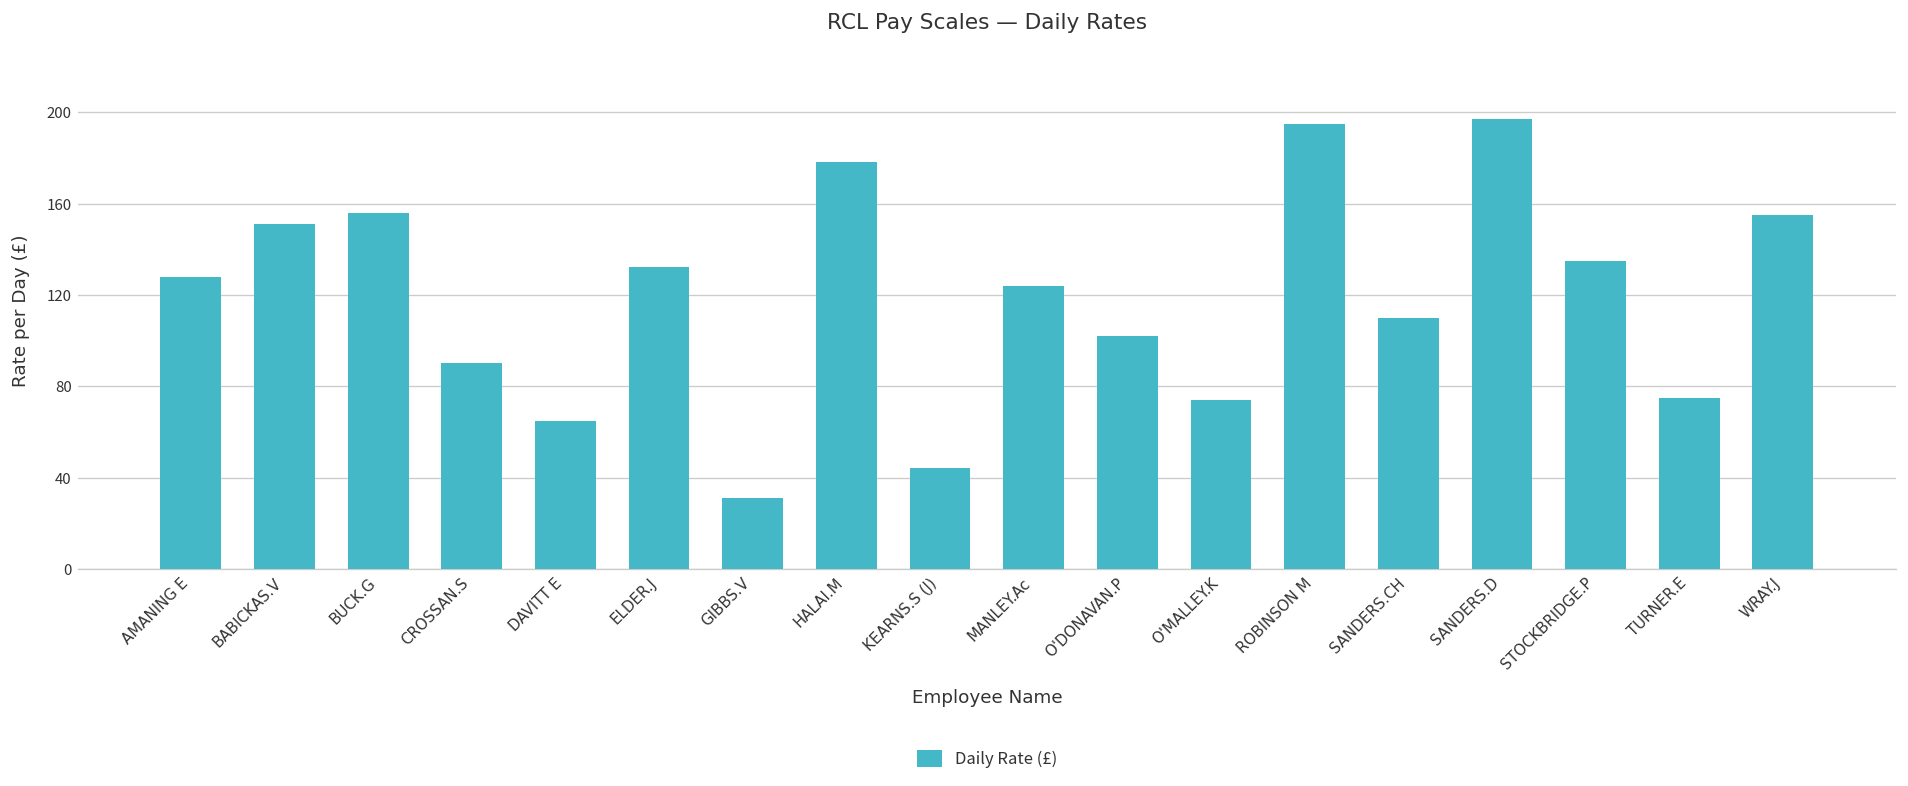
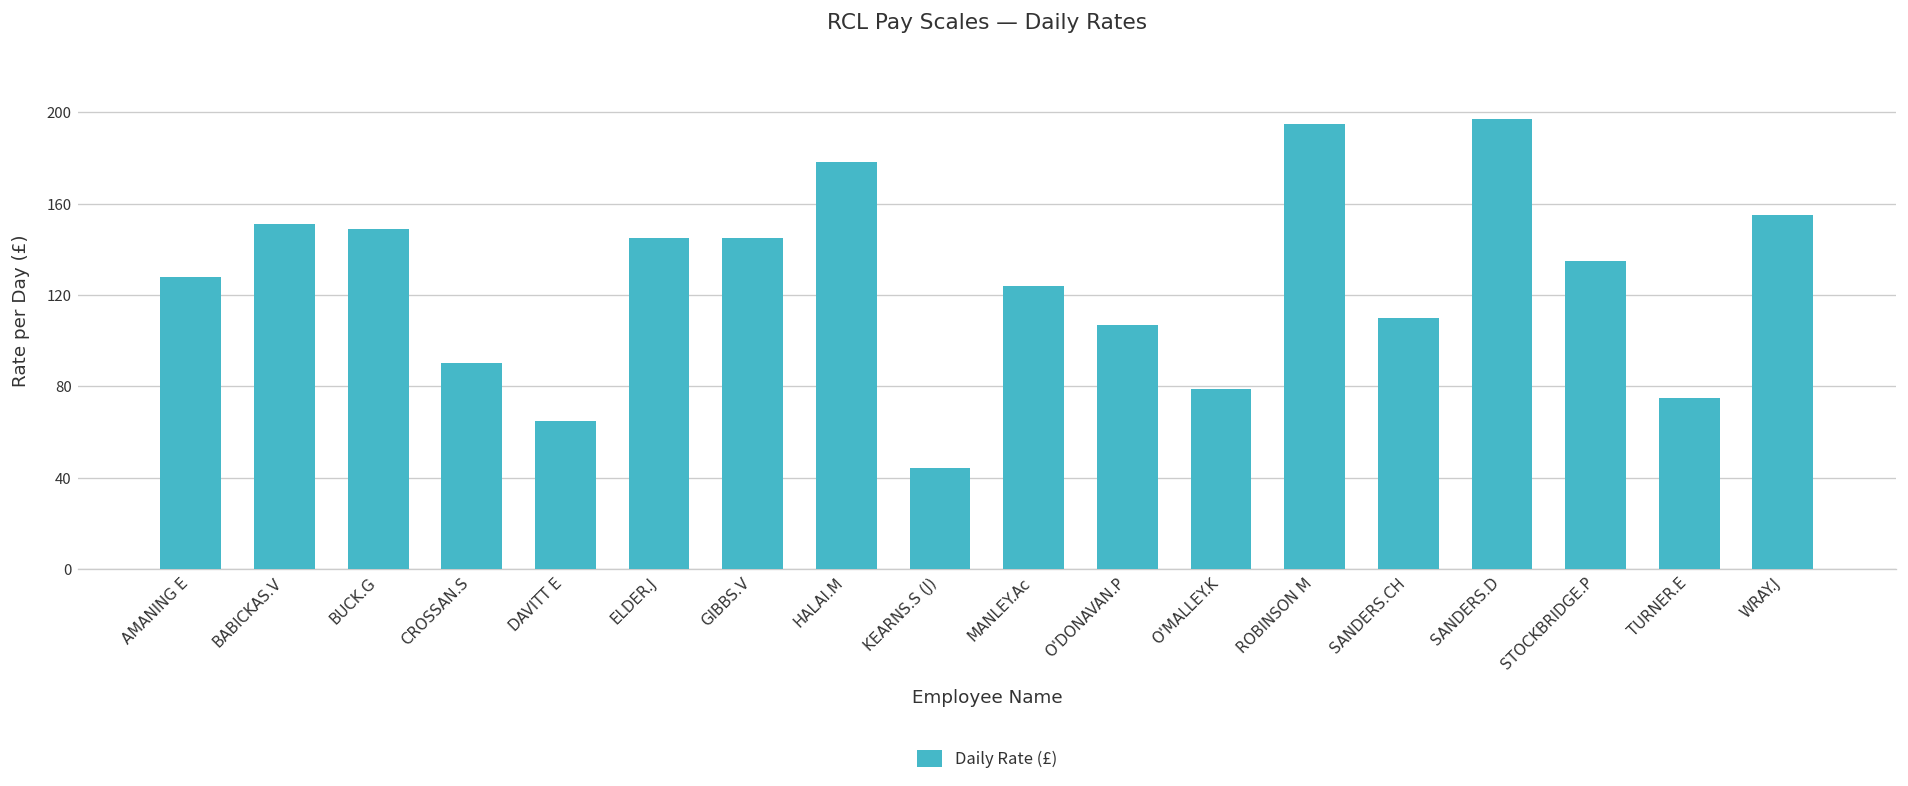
  {
    "AMANING E": 128,
    "BABICKAS.V": 151,
-   "BUCK.G": 156,
+   "BUCK.G": 149,
    "CROSSAN.S": 90,
    "DAVITT E": 65,
-   "ELDER.J": 132,
-   "GIBBS.V": 31,
+   "ELDER.J": 145,
+   "GIBBS.V": 145,
    "HALAI.M": 178,
    "KEARNS.S (J)": 44,
    "MANLEY.Ac": 124,
-   "O'DONAVAN.P": 102,
-   "O'MALLEY.K": 74,
+   "O'DONAVAN.P": 107,
+   "O'MALLEY.K": 79,
    "ROBINSON M": 195,
    "SANDERS.CH": 110,
    "SANDERS.D": 197,
    "STOCKBRIDGE.P": 135,
    "TURNER.E": 75,
    "WRAY.J": 155
  }
